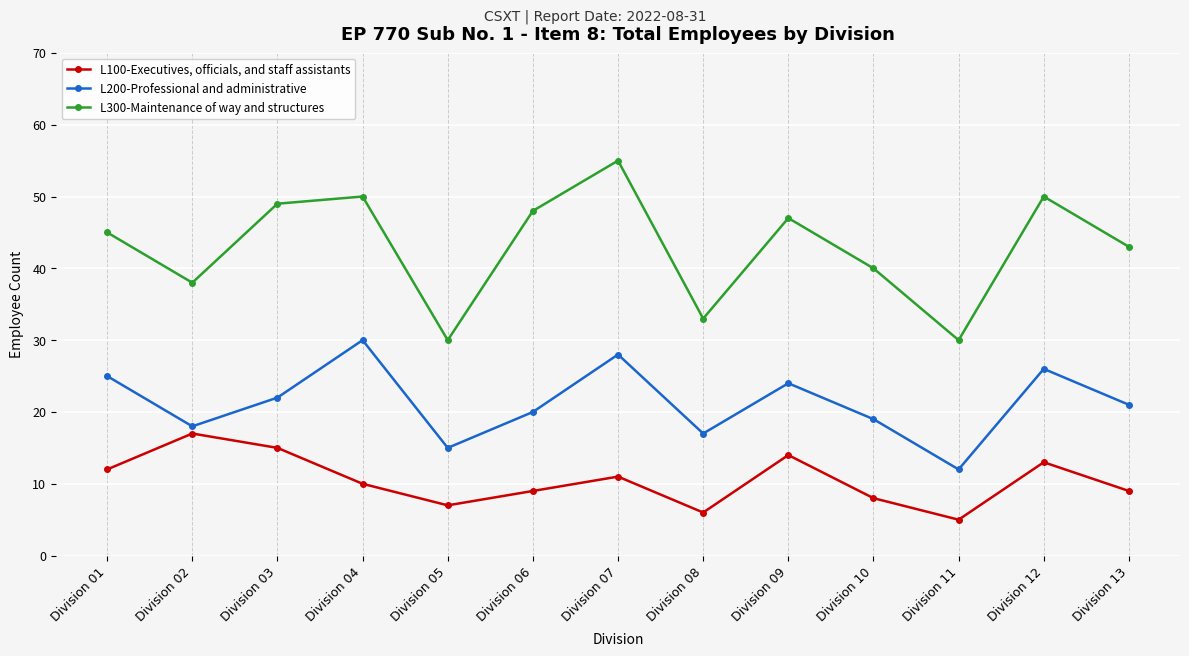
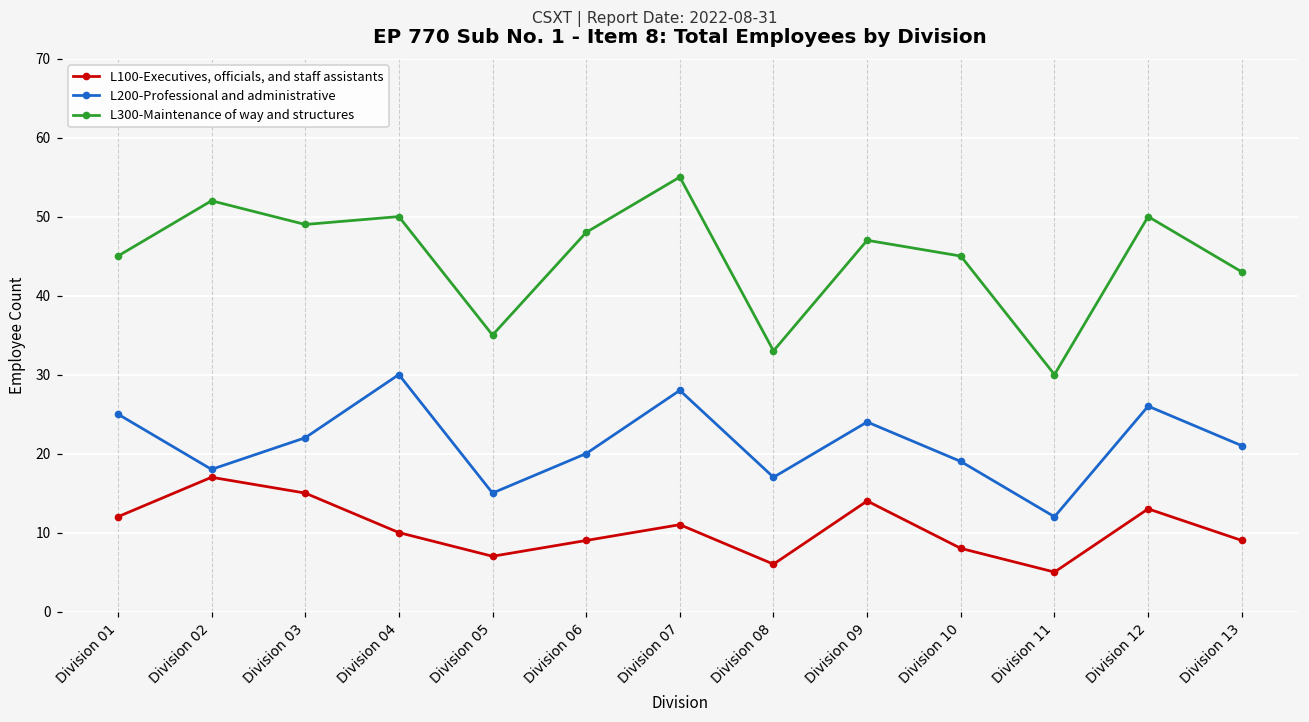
  {
    "L100-Executives, officials, and staff assistants": {
      "Division 01": 12,
      "Division 02": 17,
      "Division 03": 15,
      "Division 04": 10,
      "Division 05": 7,
      "Division 06": 9,
      "Division 07": 11,
      "Division 08": 6,
      "Division 09": 14,
      "Division 10": 8,
      "Division 11": 5,
      "Division 12": 13,
      "Division 13": 9
    },
    "L200-Professional and administrative": {
      "Division 01": 25,
      "Division 02": 18,
      "Division 03": 22,
      "Division 04": 30,
      "Division 05": 15,
      "Division 06": 20,
      "Division 07": 28,
      "Division 08": 17,
      "Division 09": 24,
      "Division 10": 19,
      "Division 11": 12,
      "Division 12": 26,
      "Division 13": 21
    },
    "L300-Maintenance of way and structures": {
      "Division 01": 45,
-     "Division 02": 38,
+     "Division 02": 52,
      "Division 03": 49,
      "Division 04": 50,
-     "Division 05": 30,
+     "Division 05": 35,
      "Division 06": 48,
      "Division 07": 55,
      "Division 08": 33,
      "Division 09": 47,
-     "Division 10": 40,
+     "Division 10": 45,
      "Division 11": 30,
      "Division 12": 50,
      "Division 13": 43
    }
  }
